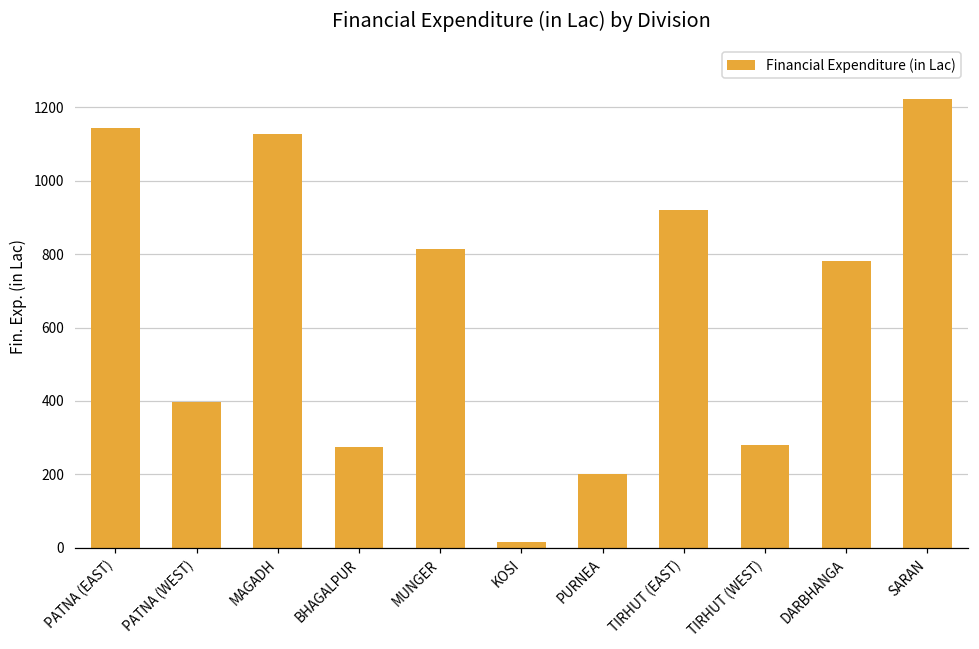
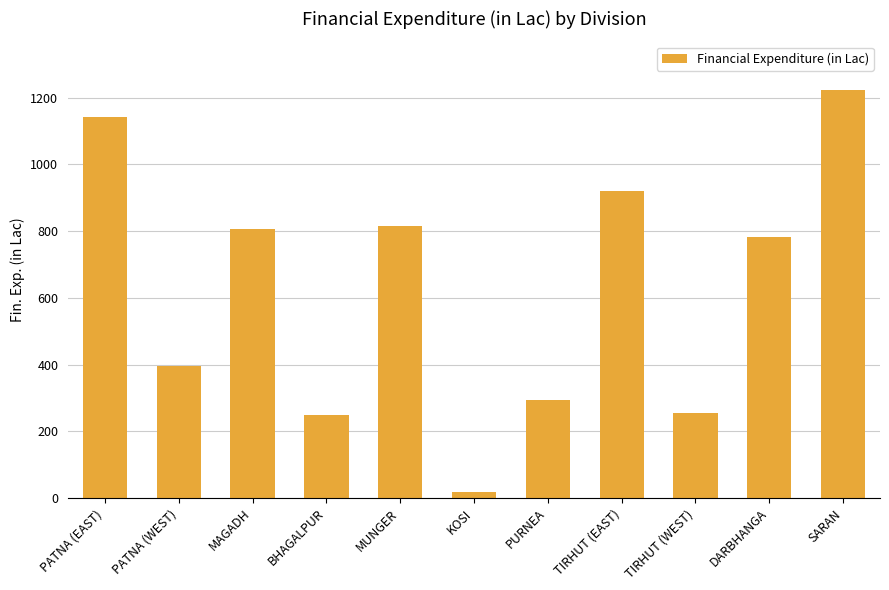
  {
    "PATNA (EAST)": 1140,
    "PATNA (WEST)": 400,
-   "MAGADH": 1130,
-   "BHAGALPUR": 270,
+   "MAGADH": 810,
+   "BHAGALPUR": 250,
    "MUNGER": 810,
    "KOSI": 20,
-   "PURNEA": 200,
+   "PURNEA": 290,
    "TIRHUT (EAST)": 920,
-   "TIRHUT (WEST)": 280,
+   "TIRHUT (WEST)": 250,
    "DARBHANGA": 780,
    "SARAN": 1220
  }
